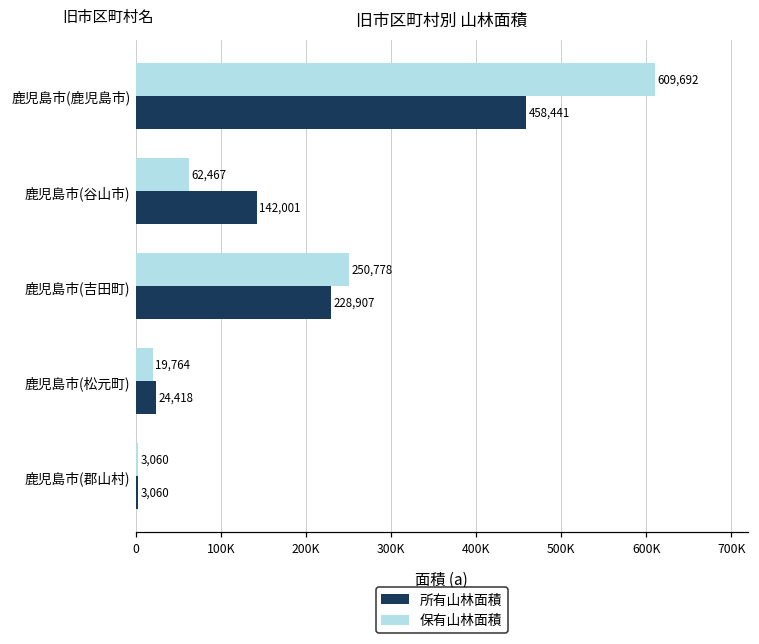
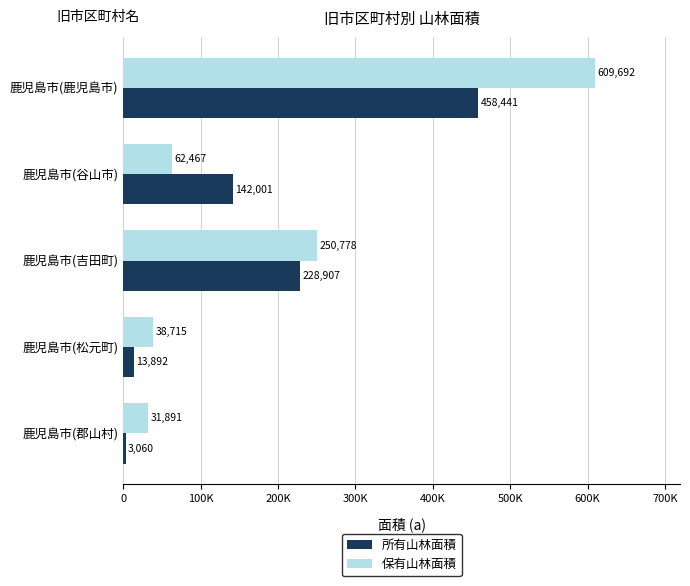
  {
    "所有山林面積": {
      "鹿児島市(鹿児島市)": "458,441",
      "鹿児島市(谷山市)": "142,001",
      "鹿児島市(吉田町)": "228,907",
-     "鹿児島市(松元町)": "24,418",
+     "鹿児島市(松元町)": "13,892",
      "鹿児島市(郡山村)": "3,060"
    },
    "保有山林面積": {
      "鹿児島市(鹿児島市)": "609,692",
      "鹿児島市(谷山市)": "62,467",
      "鹿児島市(吉田町)": "250,778",
-     "鹿児島市(松元町)": "19,764",
-     "鹿児島市(郡山村)": "3,060"
+     "鹿児島市(松元町)": "38,715",
+     "鹿児島市(郡山村)": "31,891"
    }
  }
